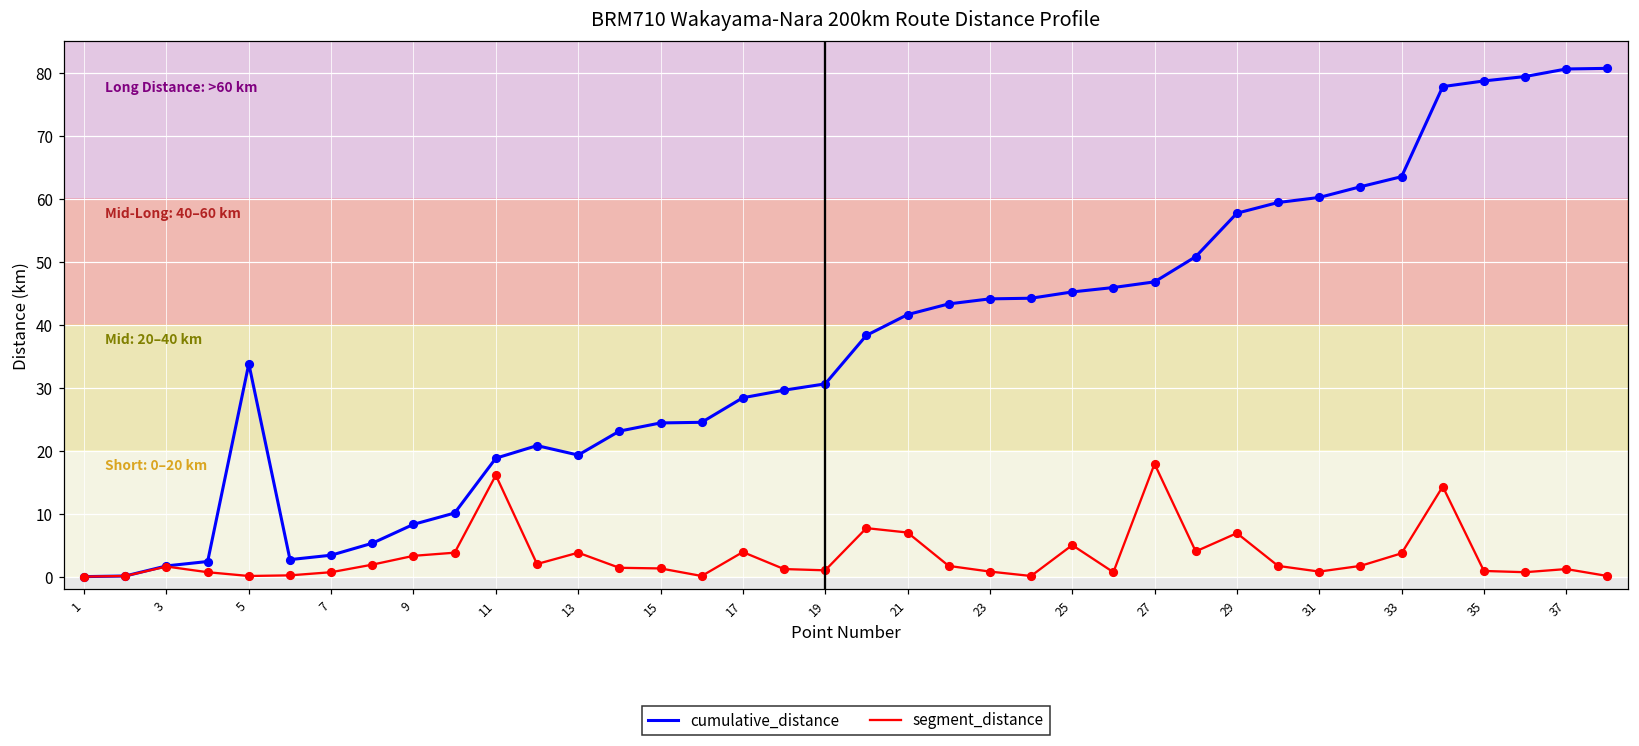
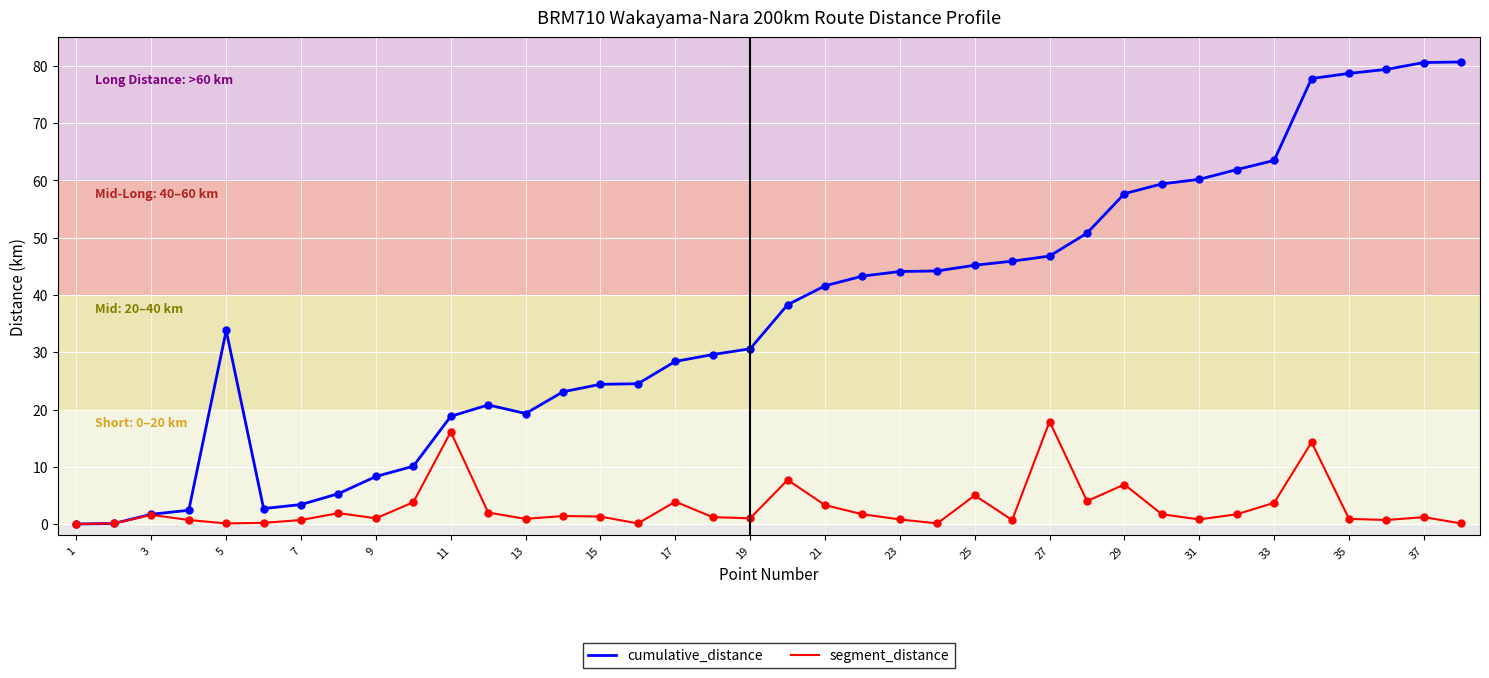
  {
    "cumulative_distance": {
      "5": 34,
      "7": 3,
      "9": 8,
      "11": 19,
      "13": 19,
      "15": 24,
      "17": 28,
      "19": 31,
      "21": 42,
      "23": 44,
      "25": 45,
      "27": 47,
      "29": 58,
      "31": 60,
      "33": 64,
      "35": 79,
      "37": 81
    },
    "segment_distance": {
      "5": 0,
      "7": 1,
-     "9": 3,
+     "9": 1,
      "11": 16,
-     "13": 4,
+     "13": 1,
      "15": 1,
      "17": 4,
      "19": 1,
-     "21": 7,
+     "21": 3,
      "23": 1,
      "25": 5,
      "27": 18,
      "29": 7,
      "31": 1,
      "33": 4,
      "35": 1,
      "37": 1
    }
  }
